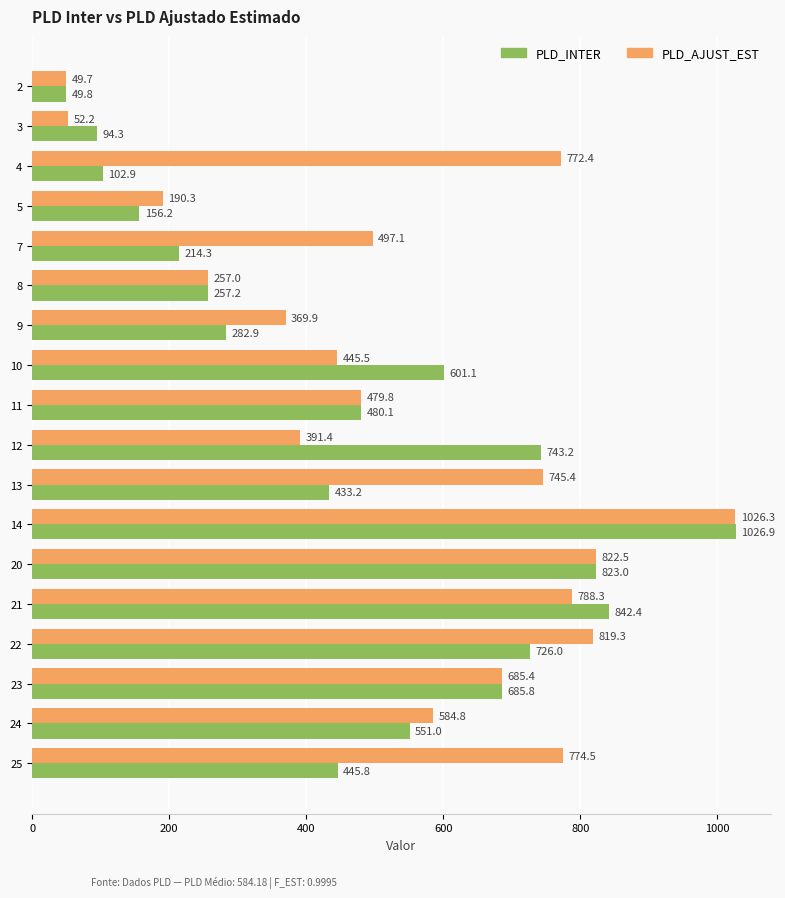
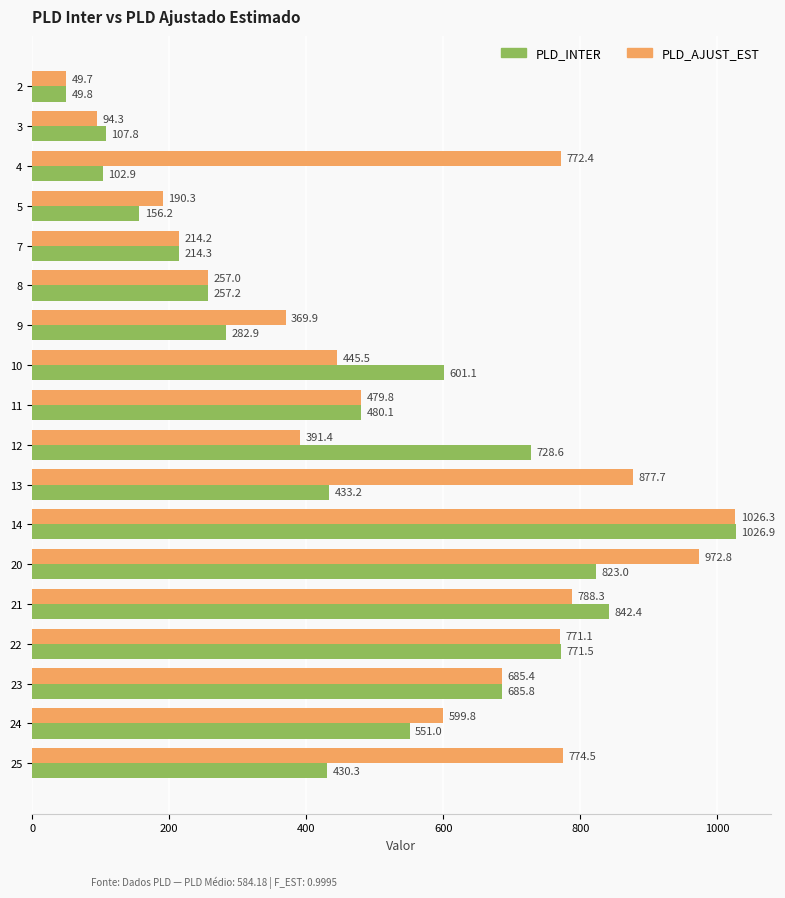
  {
    "PLD_INTER": {
      "2": 49.8,
-     "3": 94.3,
+     "3": 107.8,
      "4": 102.9,
      "5": 156.2,
      "7": 214.3,
      "8": 257.2,
      "9": 282.9,
      "10": 601.1,
      "11": 480.1,
-     "12": 743.2,
+     "12": 728.6,
      "13": 433.2,
      "14": 1026.9,
      "20": 823.0,
      "21": 842.4,
-     "22": 726.0,
+     "22": 771.5,
      "23": 685.8,
      "24": 551.0,
-     "25": 445.8
+     "25": 430.3
    },
    "PLD_AJUST_EST": {
      "2": 49.7,
-     "3": 52.2,
+     "3": 94.3,
      "4": 772.4,
      "5": 190.3,
-     "7": 497.1,
+     "7": 214.2,
      "8": 257.0,
      "9": 369.9,
      "10": 445.5,
      "11": 479.8,
      "12": 391.4,
-     "13": 745.4,
+     "13": 877.7,
      "14": 1026.3,
-     "20": 822.5,
+     "20": 972.8,
      "21": 788.3,
-     "22": 819.3,
+     "22": 771.1,
      "23": 685.4,
-     "24": 584.8,
+     "24": 599.8,
      "25": 774.5
    }
  }
